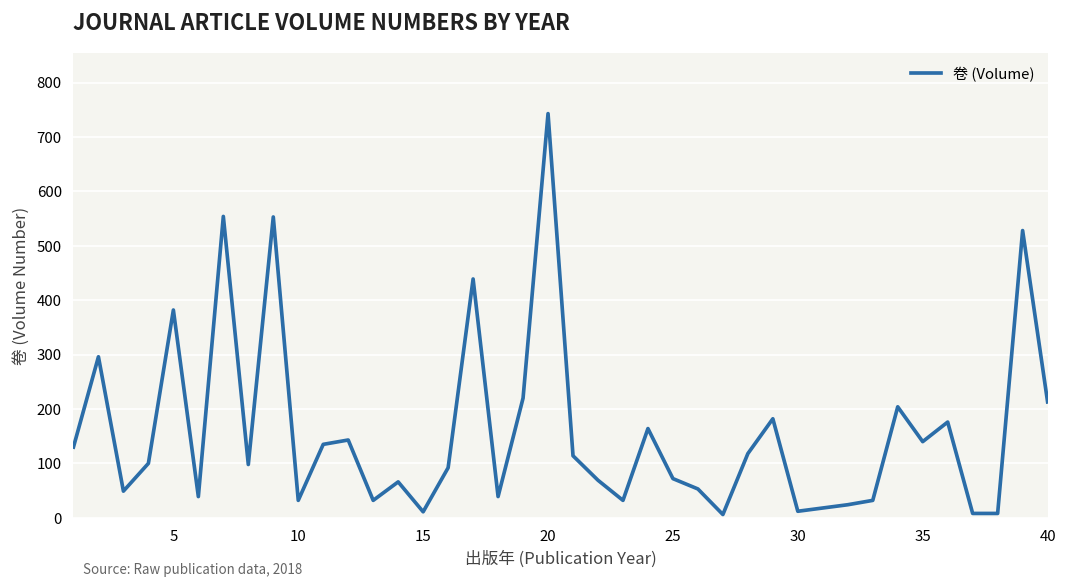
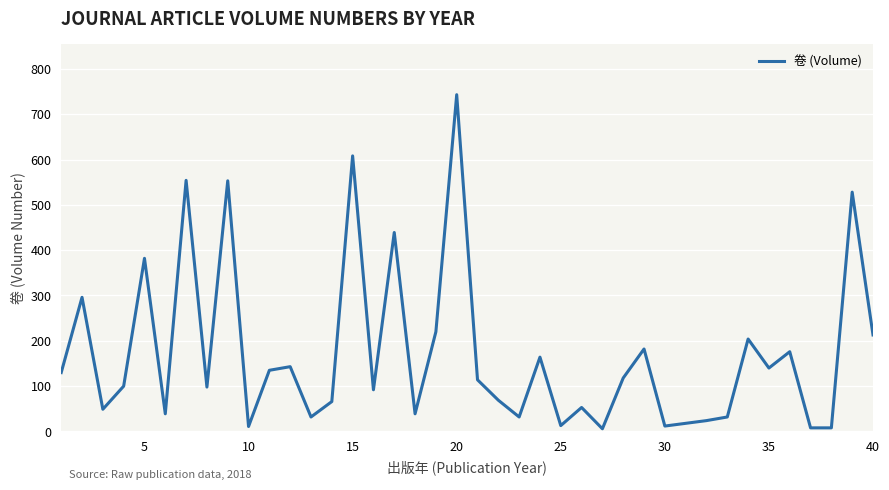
  {
    "5": 380,
-   "10": 30,
-   "15": 10,
+   "10": 10,
+   "15": 610,
    "20": 740,
-   "25": 70,
+   "25": 10,
    "30": 10,
    "35": 140,
    "40": 210
  }
